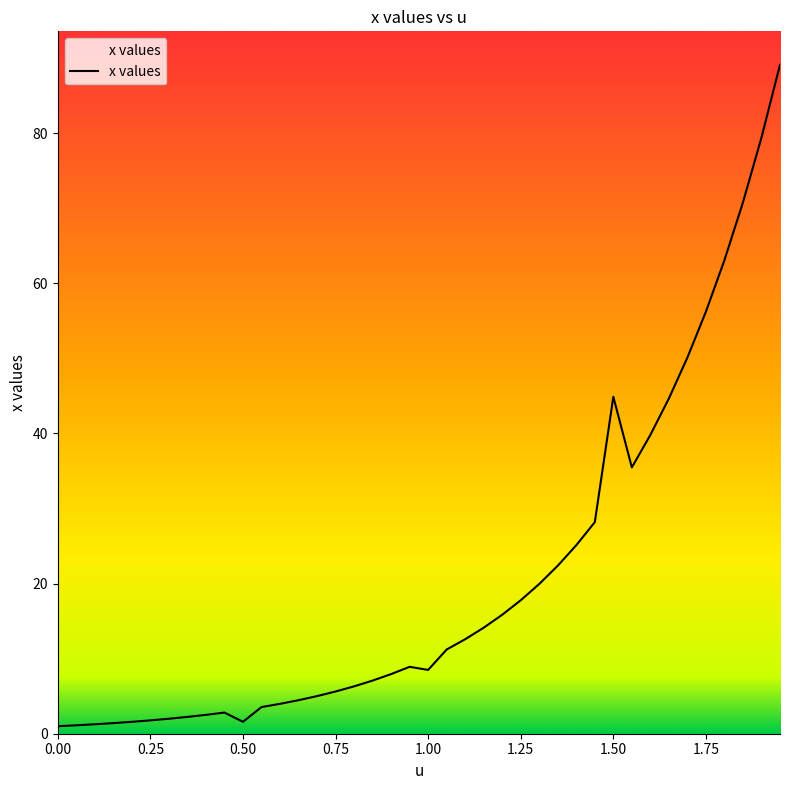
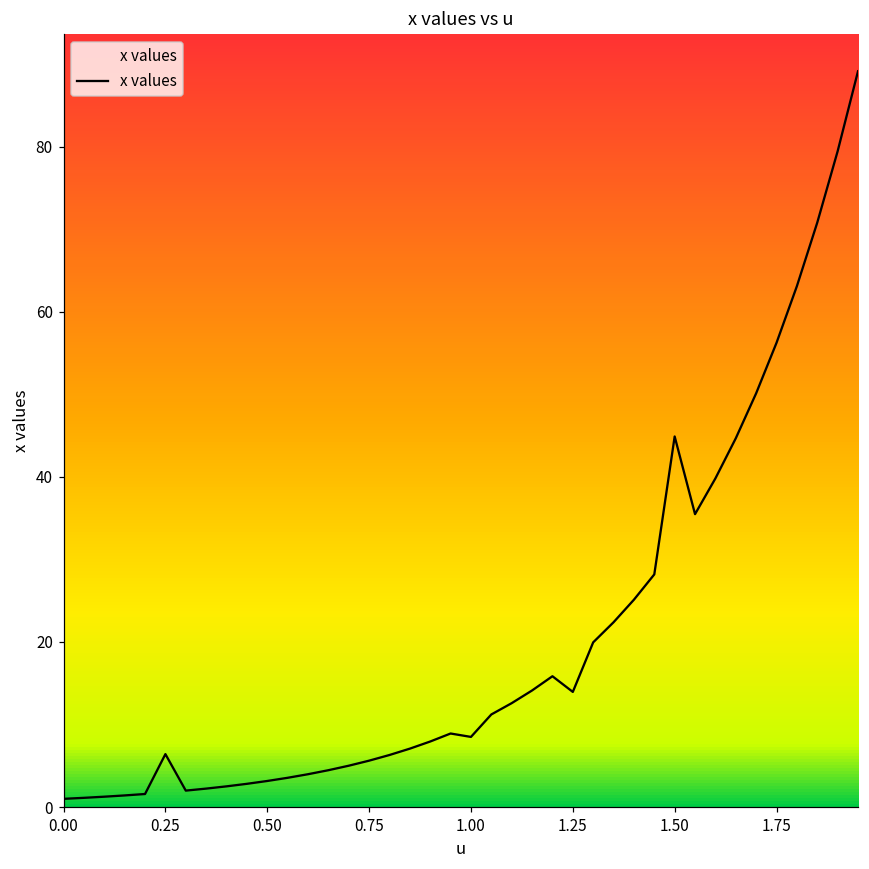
  {
    "0.00": 1,
-   "0.25": 2,
-   "0.50": 2,
+   "0.25": 6,
+   "0.50": 3,
    "0.75": 6,
    "1.00": 9,
-   "1.25": 18,
+   "1.25": 14,
    "1.50": 45,
    "1.75": 56
  }
